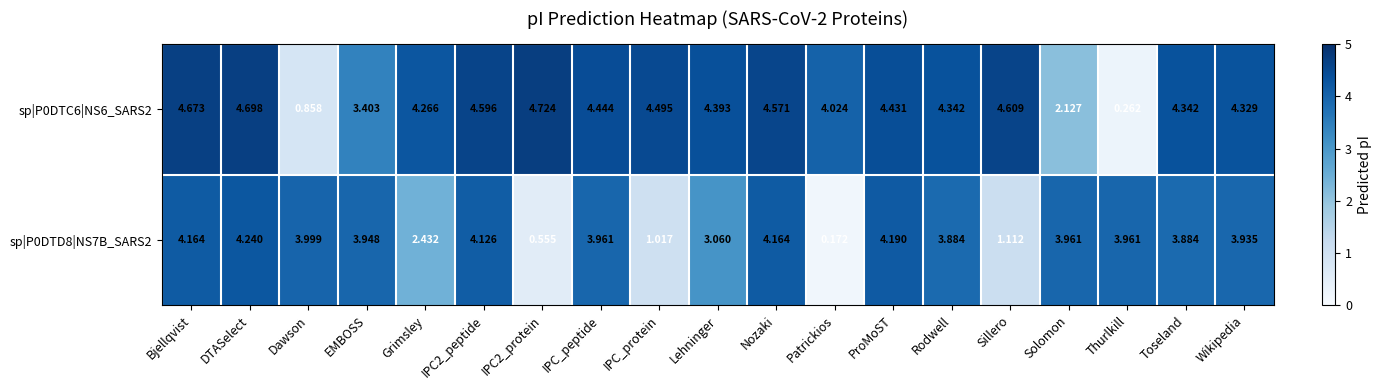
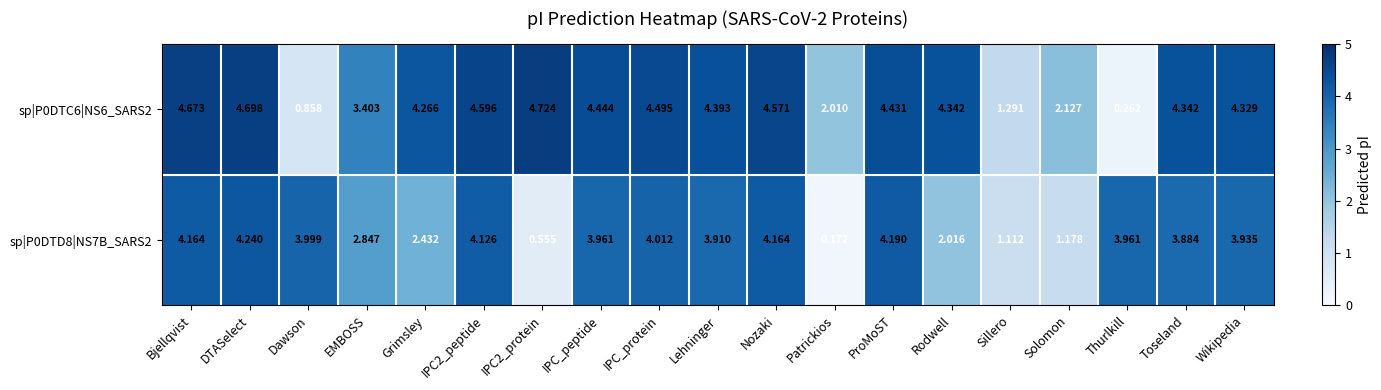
  {
    "sp|P0DTC6|NS6_SARS2": {
      "Bjellqvist": 4.673,
      "DTASelect": 4.698,
      "EMBOSS": 3.403,
      "Grimsley": 4.266,
      "IPC2_peptide": 4.596,
      "IPC2_protein": 4.724,
      "IPC_peptide": 4.444,
      "IPC_protein": 4.495,
      "Lehninger": 4.393,
      "Nozaki": 4.571,
-     "Patrickios": 4.024,
+     "Patrickios": 2.010,
      "ProMoST": 4.431,
      "Rodwell": 4.342,
-     "Sillero": 4.609,
+     "Sillero": 1.291,
      "Solomon": 2.127,
      "Toseland": 4.342,
      "Wikipedia": 4.329
    },
    "sp|P0DTD8|NS7B_SARS2": {
      "Bjellqvist": 4.164,
      "DTASelect": 4.240,
      "Dawson": 3.999,
-     "EMBOSS": 3.948,
+     "EMBOSS": 2.847,
      "Grimsley": 2.432,
      "IPC2_peptide": 4.126,
      "IPC_peptide": 3.961,
-     "IPC_protein": 1.017,
-     "Lehninger": 3.060,
+     "IPC_protein": 4.012,
+     "Lehninger": 3.910,
      "Nozaki": 4.164,
      "ProMoST": 4.190,
-     "Rodwell": 3.884,
+     "Rodwell": 2.016,
      "Sillero": 1.112,
-     "Solomon": 3.961,
+     "Solomon": 1.178,
      "Thurlkill": 3.961,
      "Toseland": 3.884,
      "Wikipedia": 3.935
    }
  }
